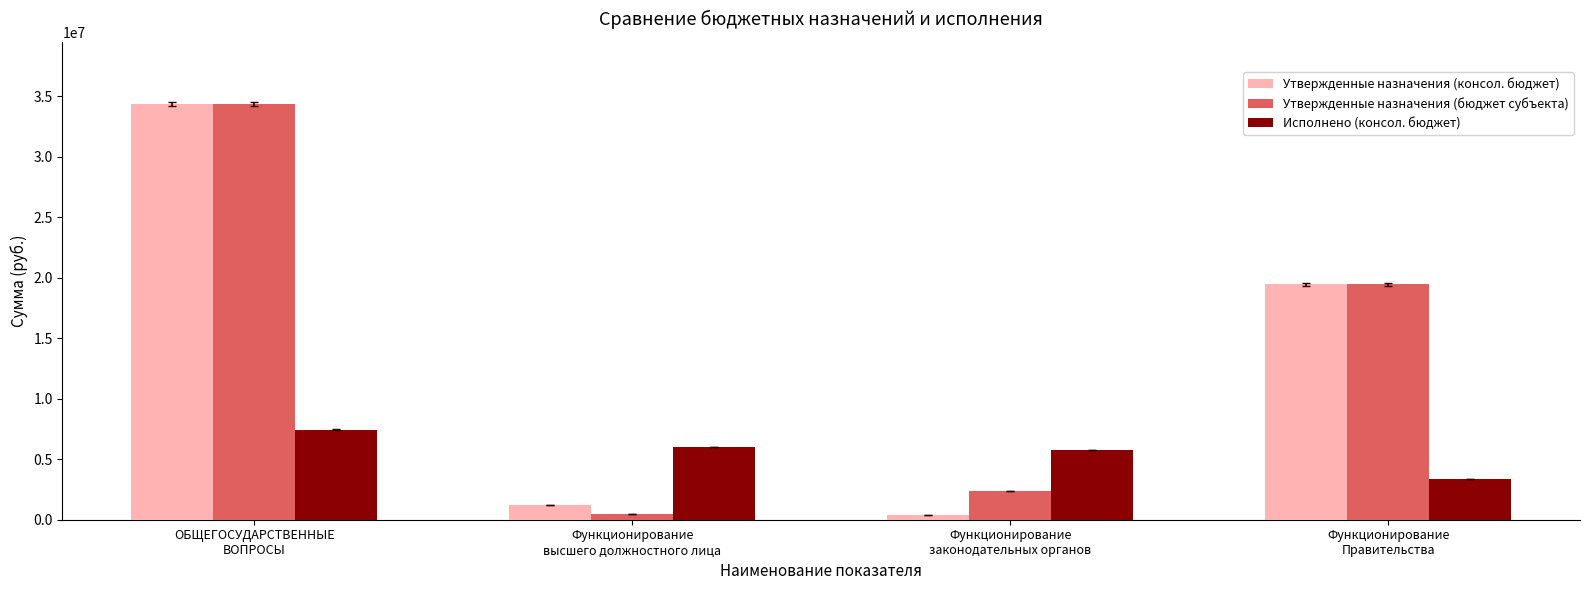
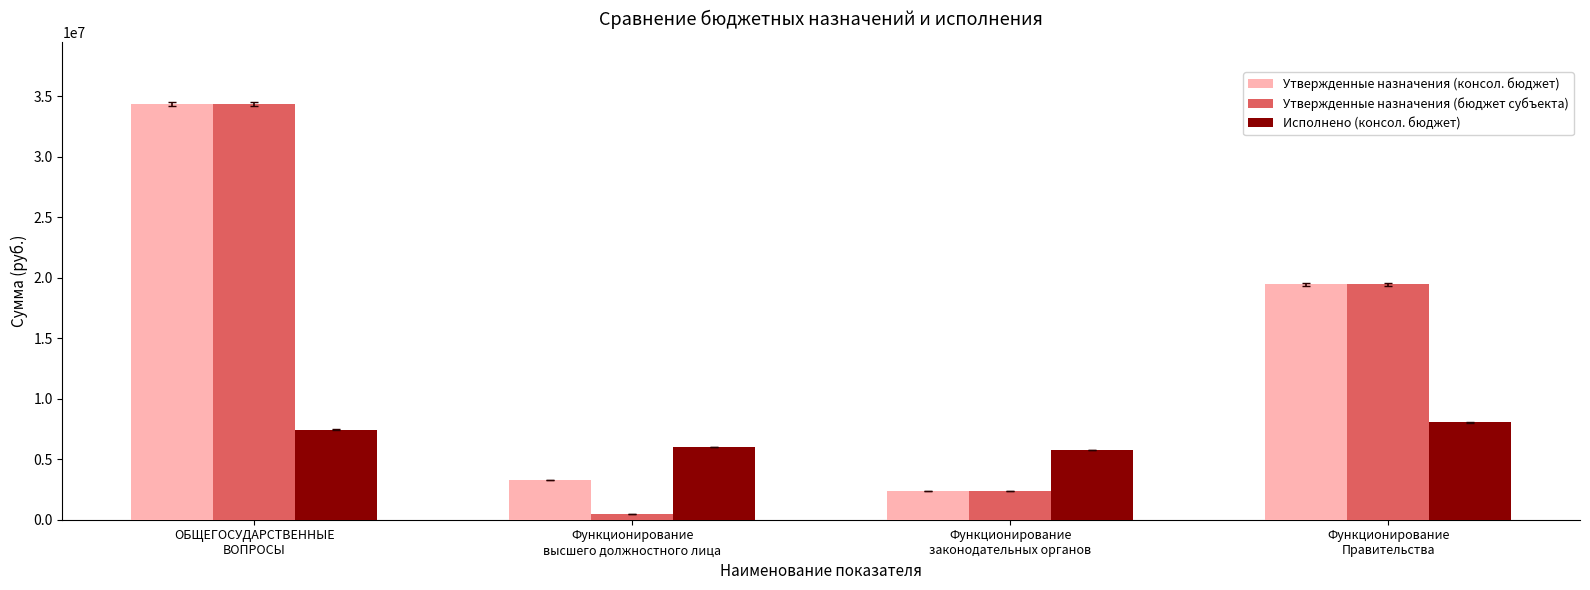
  {
    "Утвержденные назначения (консол. бюджет)": {
      "ОБЩЕГОСУДАРСТВЕННЫЕ ВОПРОСЫ": 34300000,
-     "Функционирование высшего должностного лица": 1200000,
-     "Функционирование законодательных органов": 400000,
+     "Функционирование высшего должностного лица": 3300000,
+     "Функционирование законодательных органов": 2400000,
      "Функционирование Правительства": 19400000
    },
    "Утвержденные назначения (бюджет субъекта)": {
      "ОБЩЕГОСУДАРСТВЕННЫЕ ВОПРОСЫ": 34300000,
      "Функционирование высшего должностного лица": 400000,
      "Функционирование законодательных органов": 2400000,
      "Функционирование Правительства": 19400000
    },
    "Исполнено (консол. бюджет)": {
      "ОБЩЕГОСУДАРСТВЕННЫЕ ВОПРОСЫ": 7400000,
      "Функционирование высшего должностного лица": 6000000,
      "Функционирование законодательных органов": 5800000,
-     "Функционирование Правительства": 3400000
+     "Функционирование Правительства": 8100000
    }
  }
